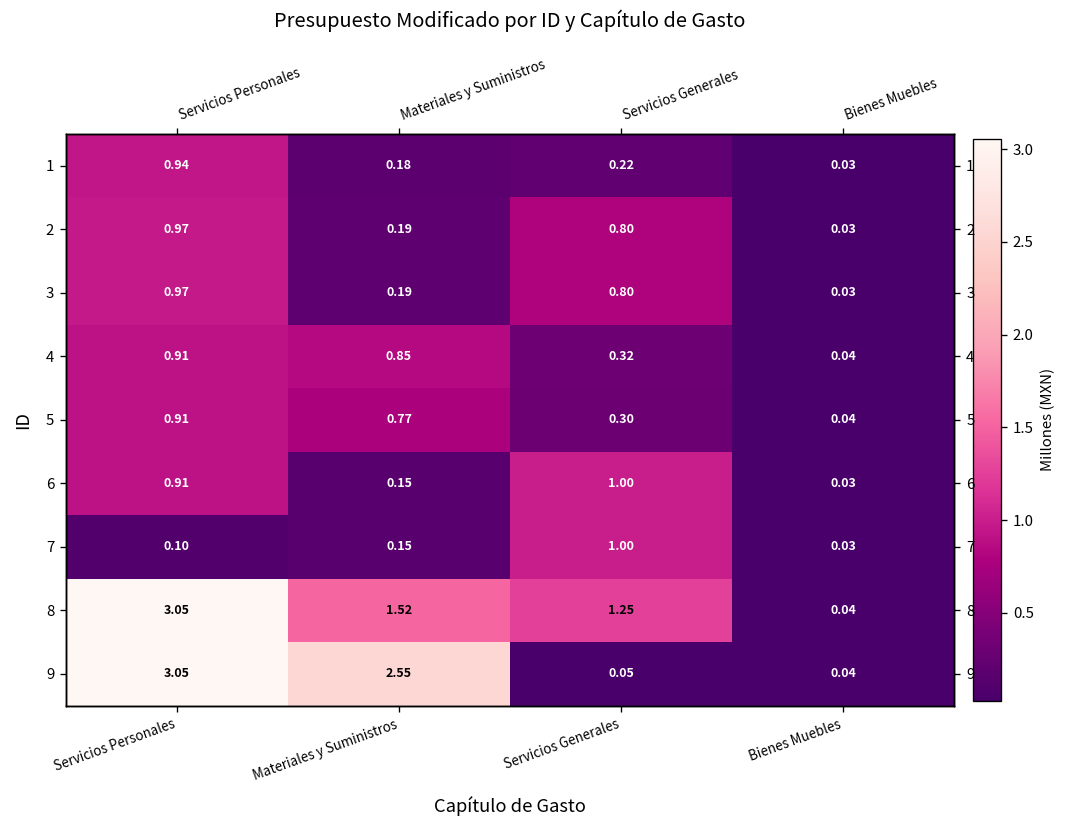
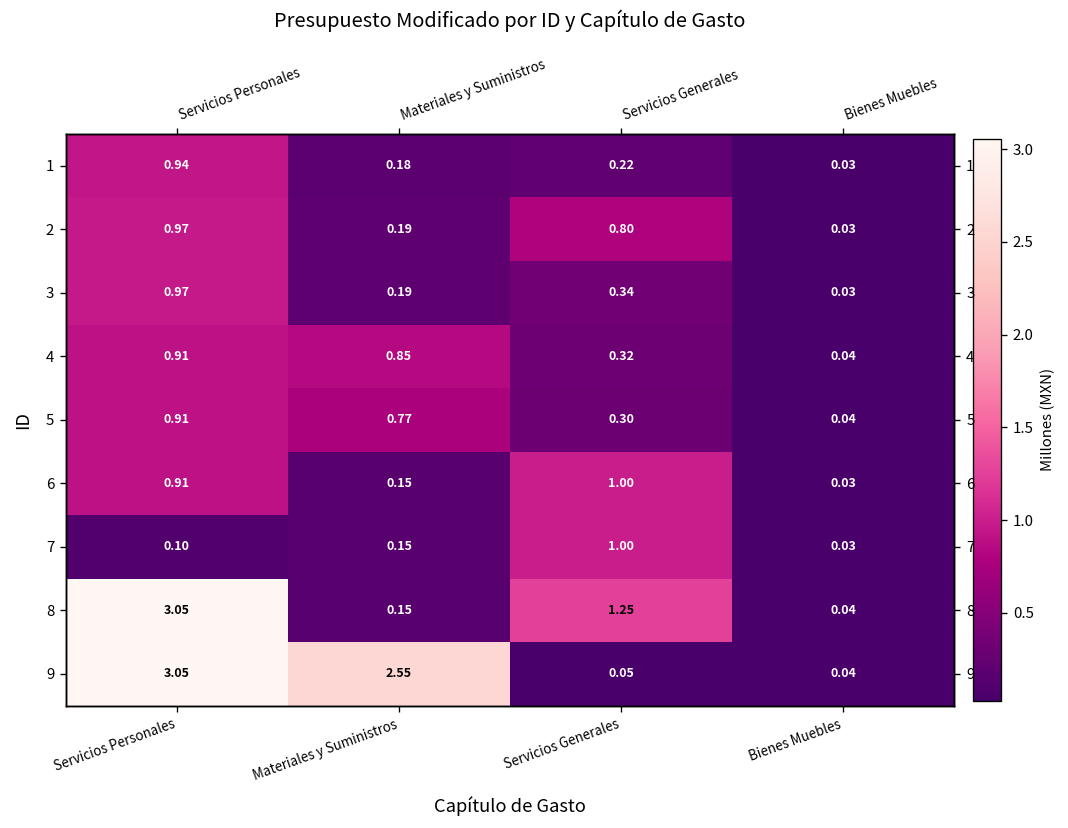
  {
    "1": {
      "Servicios Personales": 0.94,
      "Materiales y Suministros": 0.18,
      "Servicios Generales": 0.22,
      "Bienes Muebles": 0.03
    },
    "2": {
      "Servicios Personales": 0.97,
      "Materiales y Suministros": 0.19,
      "Servicios Generales": 0.80,
      "Bienes Muebles": 0.03
    },
    "3": {
      "Servicios Personales": 0.97,
      "Materiales y Suministros": 0.19,
-     "Servicios Generales": 0.80,
+     "Servicios Generales": 0.34,
      "Bienes Muebles": 0.03
    },
    "4": {
      "Servicios Personales": 0.91,
      "Materiales y Suministros": 0.85,
      "Servicios Generales": 0.32,
      "Bienes Muebles": 0.04
    },
    "5": {
      "Servicios Personales": 0.91,
      "Materiales y Suministros": 0.77,
      "Servicios Generales": 0.30,
      "Bienes Muebles": 0.04
    },
    "6": {
      "Servicios Personales": 0.91,
      "Materiales y Suministros": 0.15,
      "Servicios Generales": 1.00,
      "Bienes Muebles": 0.03
    },
    "7": {
      "Servicios Personales": 0.10,
      "Materiales y Suministros": 0.15,
      "Servicios Generales": 1.00,
      "Bienes Muebles": 0.03
    },
    "8": {
      "Servicios Personales": 3.05,
-     "Materiales y Suministros": 1.52,
+     "Materiales y Suministros": 0.15,
      "Servicios Generales": 1.25,
      "Bienes Muebles": 0.04
    },
    "9": {
      "Servicios Personales": 3.05,
      "Materiales y Suministros": 2.55,
      "Servicios Generales": 0.05,
      "Bienes Muebles": 0.04
    }
  }
